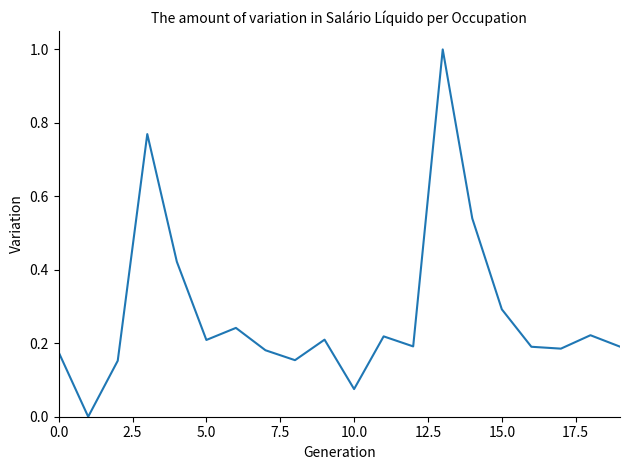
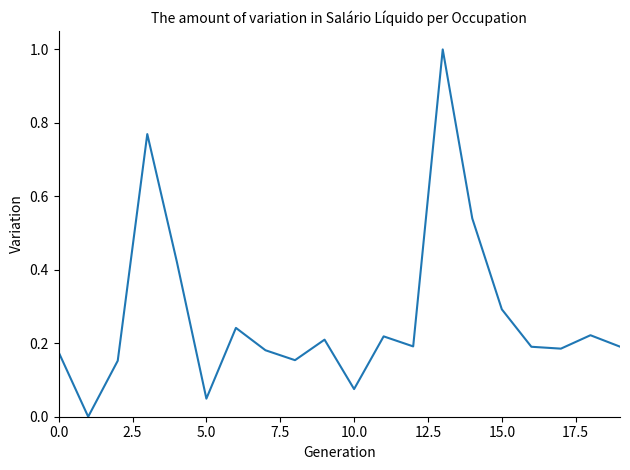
  {
    "0.0": 0.18,
-   "5.0": 0.21,
+   "5.0": 0.05,
    "10.0": 0.08,
    "15.0": 0.29
  }
